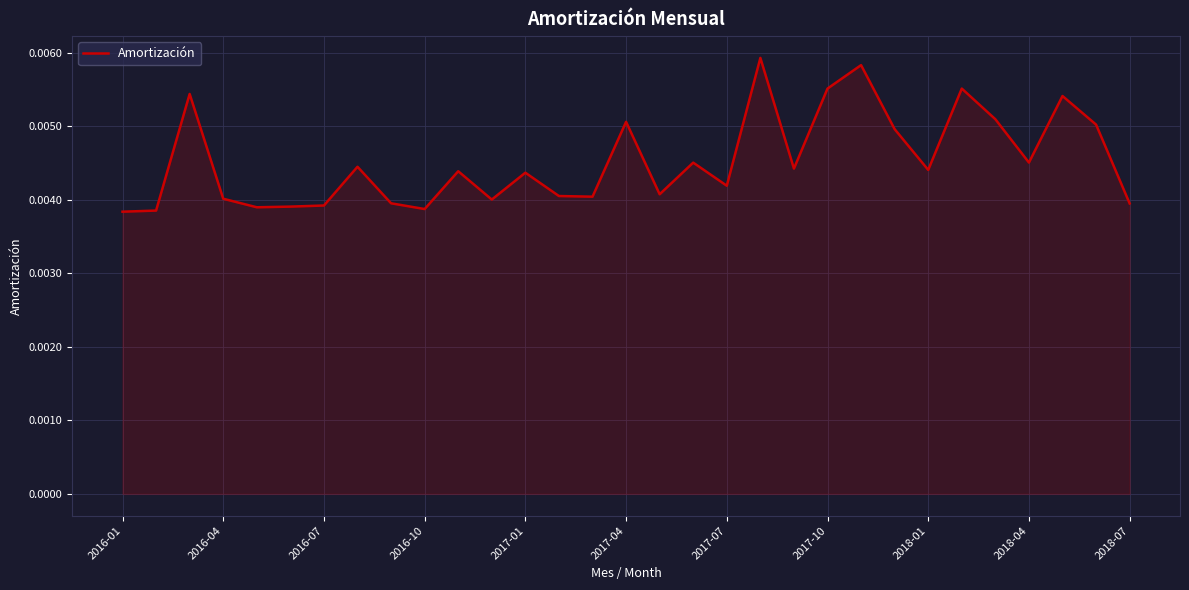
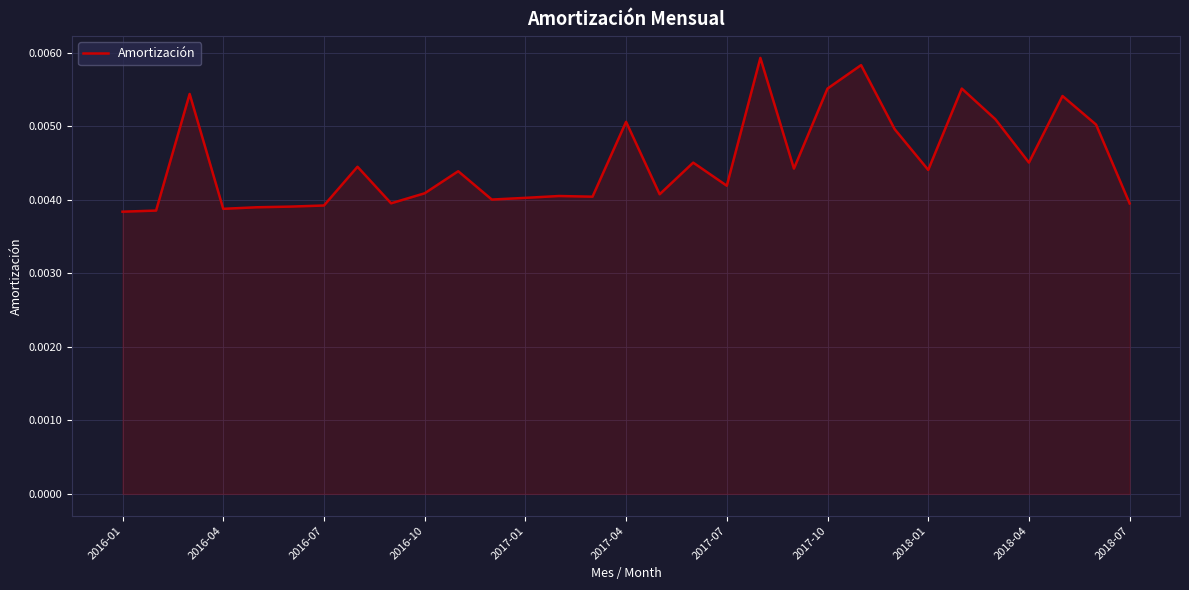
  {
    "2016-01": 0.0038,
-   "2016-04": 0.0040,
+   "2016-04": 0.0039,
    "2016-07": 0.0039,
-   "2016-10": 0.0039,
-   "2017-01": 0.0044,
+   "2016-10": 0.0041,
+   "2017-01": 0.0040,
    "2017-04": 0.0051,
    "2017-07": 0.0042,
    "2017-10": 0.0055,
    "2018-01": 0.0044,
    "2018-04": 0.0045,
    "2018-07": 0.0039
  }
